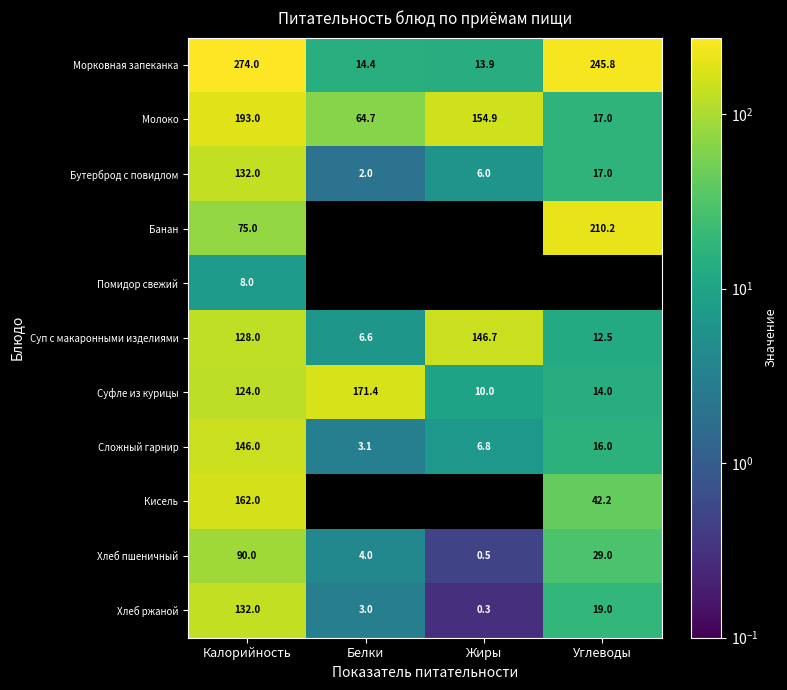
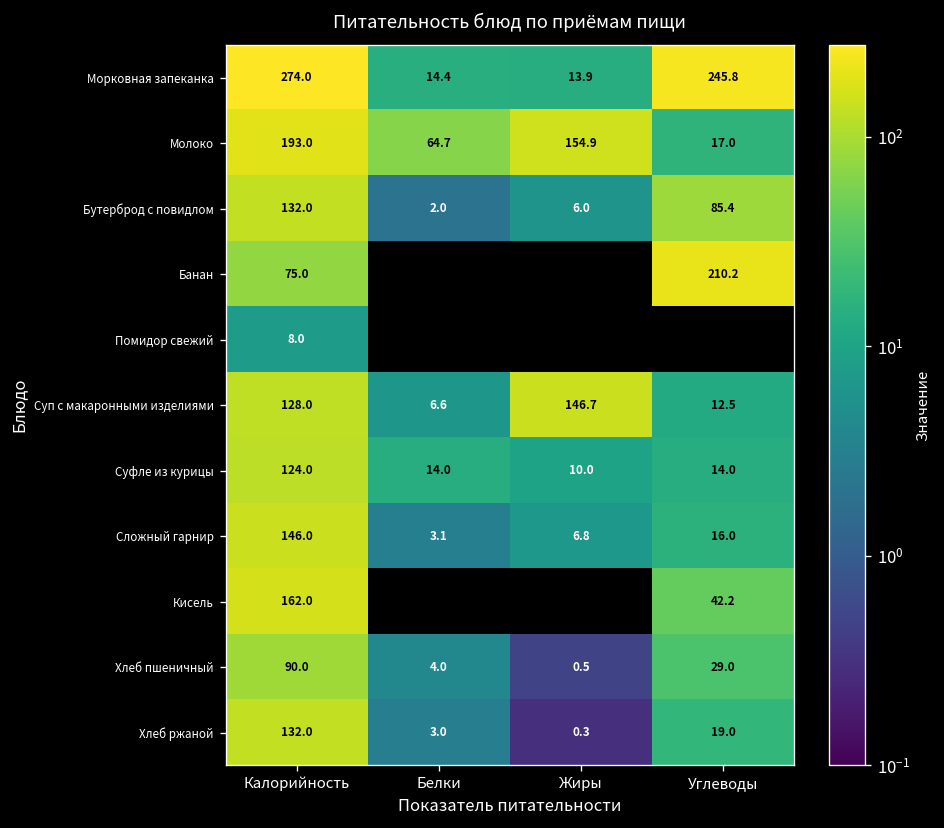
  {
    "Морковная запеканка": {
      "Калорийность": 274.0,
      "Белки": 14.4,
      "Жиры": 13.9,
      "Углеводы": 245.8
    },
    "Молоко": {
      "Калорийность": 193.0,
      "Белки": 64.7,
      "Жиры": 154.9,
      "Углеводы": 17.0
    },
    "Бутерброд с повидлом": {
      "Калорийность": 132.0,
      "Белки": 2.0,
      "Жиры": 6.0,
-     "Углеводы": 17.0
+     "Углеводы": 85.4
    },
    "Банан": {
      "Калорийность": 75.0,
      "Углеводы": 210.2
    },
    "Помидор свежий": {
      "Калорийность": 8.0
    },
    "Суп с макаронными изделиями": {
      "Калорийность": 128.0,
      "Белки": 6.6,
      "Жиры": 146.7,
      "Углеводы": 12.5
    },
    "Суфле из курицы": {
      "Калорийность": 124.0,
-     "Белки": 171.4,
+     "Белки": 14.0,
      "Жиры": 10.0,
      "Углеводы": 14.0
    },
    "Сложный гарнир": {
      "Калорийность": 146.0,
      "Белки": 3.1,
      "Жиры": 6.8,
      "Углеводы": 16.0
    },
    "Кисель": {
      "Калорийность": 162.0,
      "Углеводы": 42.2
    },
    "Хлеб пшеничный": {
      "Калорийность": 90.0,
      "Белки": 4.0,
      "Жиры": 0.5,
      "Углеводы": 29.0
    },
    "Хлеб ржаной": {
      "Калорийность": 132.0,
      "Белки": 3.0,
      "Жиры": 0.3,
      "Углеводы": 19.0
    }
  }
